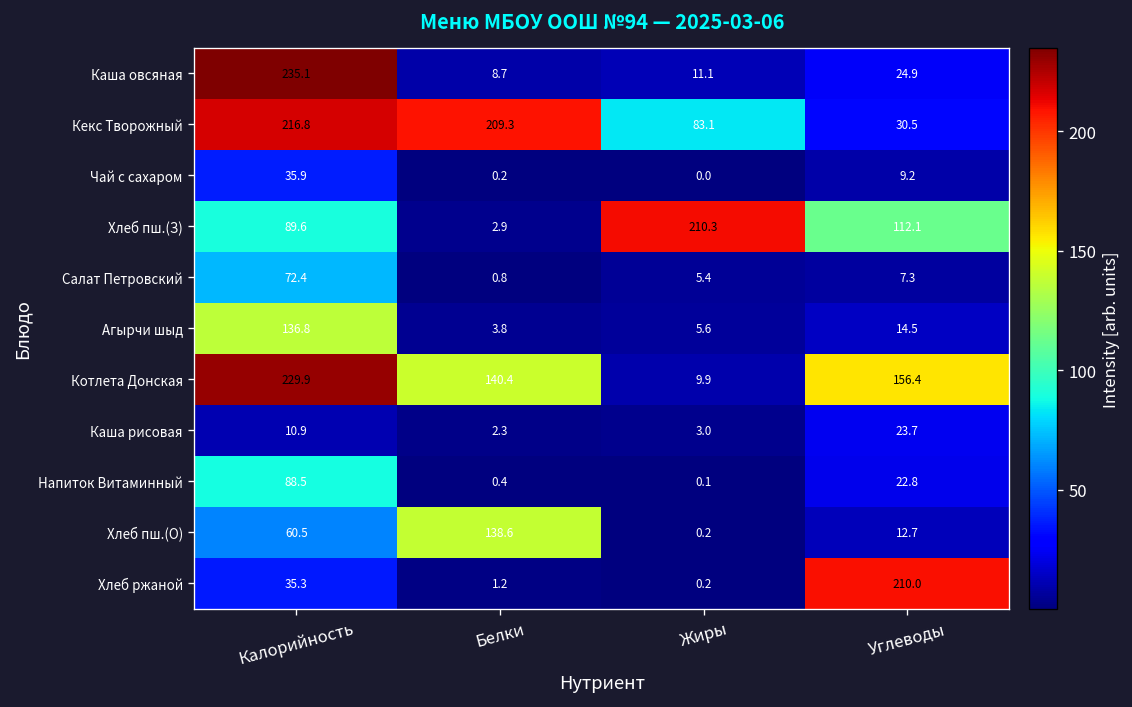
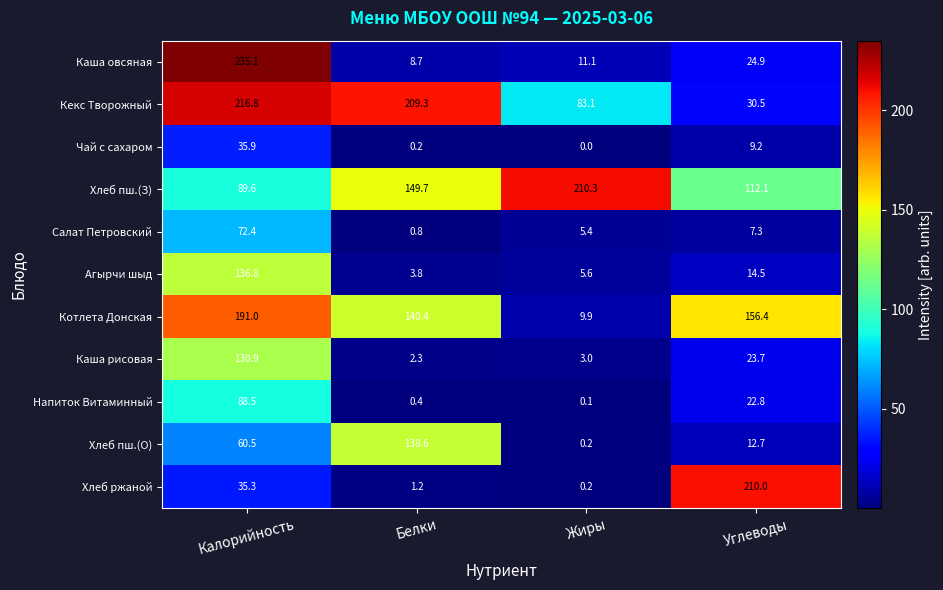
  {
    "Каша овсяная": {
      "Калорийность": 235.1,
      "Белки": 8.7,
      "Жиры": 11.1,
      "Углеводы": 24.9
    },
    "Кекс Творожный": {
      "Калорийность": 216.8,
      "Белки": 209.3,
      "Жиры": 83.1,
      "Углеводы": 30.5
    },
    "Чай с сахаром": {
      "Калорийность": 35.9,
      "Белки": 0.2,
      "Жиры": 0.0,
      "Углеводы": 9.2
    },
    "Хлеб пш.(З)": {
      "Калорийность": 89.6,
-     "Белки": 2.9,
+     "Белки": 149.7,
      "Жиры": 210.3,
      "Углеводы": 112.1
    },
    "Салат Петровский": {
      "Калорийность": 72.4,
      "Белки": 0.8,
      "Жиры": 5.4,
      "Углеводы": 7.3
    },
    "Агырчи шыд": {
      "Калорийность": 136.8,
      "Белки": 3.8,
      "Жиры": 5.6,
      "Углеводы": 14.5
    },
    "Котлета Донская": {
-     "Калорийность": 229.9,
+     "Калорийность": 191.0,
      "Белки": 140.4,
      "Жиры": 9.9,
      "Углеводы": 156.4
    },
    "Каша рисовая": {
-     "Калорийность": 10.9,
+     "Калорийность": 130.9,
      "Белки": 2.3,
      "Жиры": 3.0,
      "Углеводы": 23.7
    },
    "Напиток Витаминный": {
      "Калорийность": 88.5,
      "Белки": 0.4,
      "Жиры": 0.1,
      "Углеводы": 22.8
    },
    "Хлеб пш.(О)": {
      "Калорийность": 60.5,
      "Белки": 138.6,
      "Жиры": 0.2,
      "Углеводы": 12.7
    },
    "Хлеб ржаной": {
      "Калорийность": 35.3,
      "Белки": 1.2,
      "Жиры": 0.2,
      "Углеводы": 210.0
    }
  }
